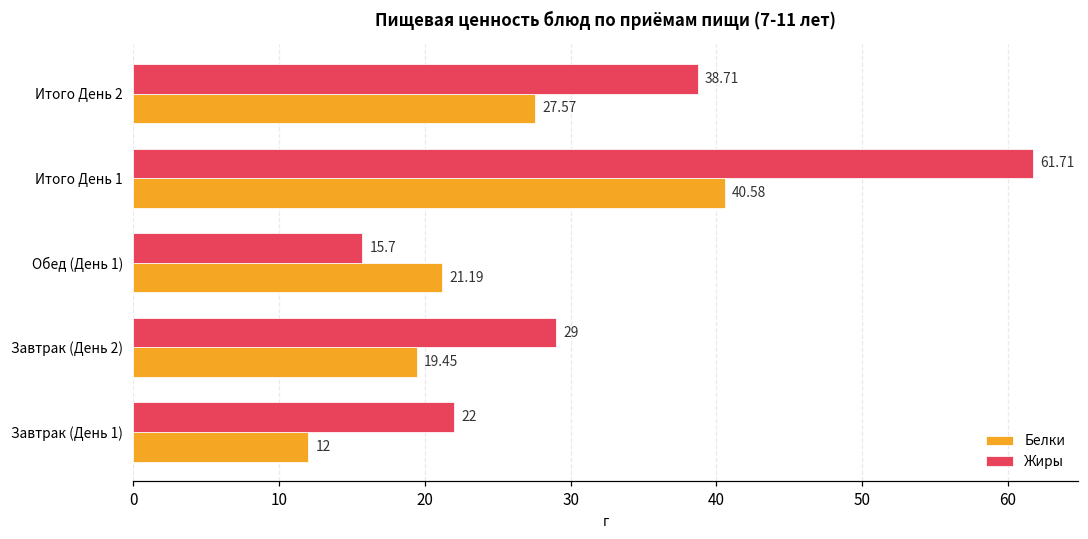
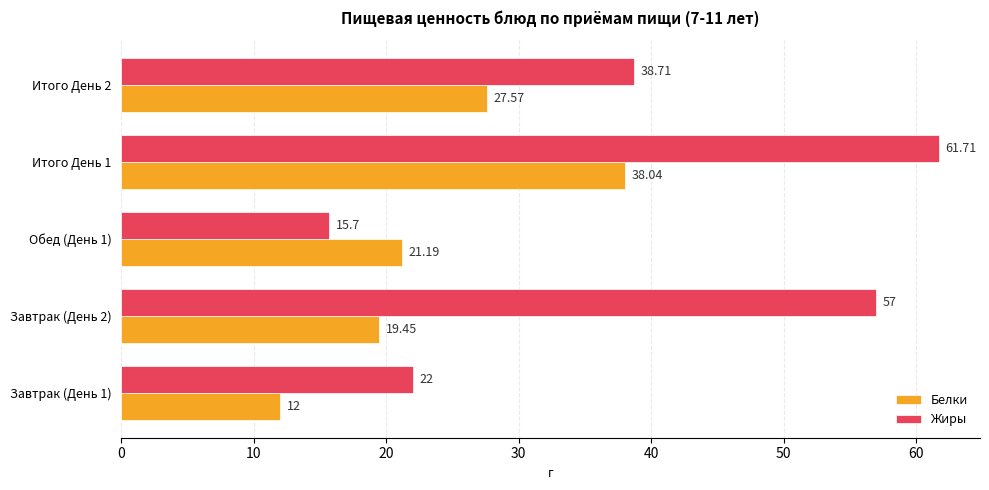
  {
    "Белки": {
      "Итого День 2": 27.57,
-     "Итого День 1": 40.58,
+     "Итого День 1": 38.04,
      "Обед (День 1)": 21.19,
      "Завтрак (День 2)": 19.45,
      "Завтрак (День 1)": 12
    },
    "Жиры": {
      "Итого День 2": 38.71,
      "Итого День 1": 61.71,
      "Обед (День 1)": 15.7,
-     "Завтрак (День 2)": 29,
+     "Завтрак (День 2)": 57,
      "Завтрак (День 1)": 22
    }
  }
